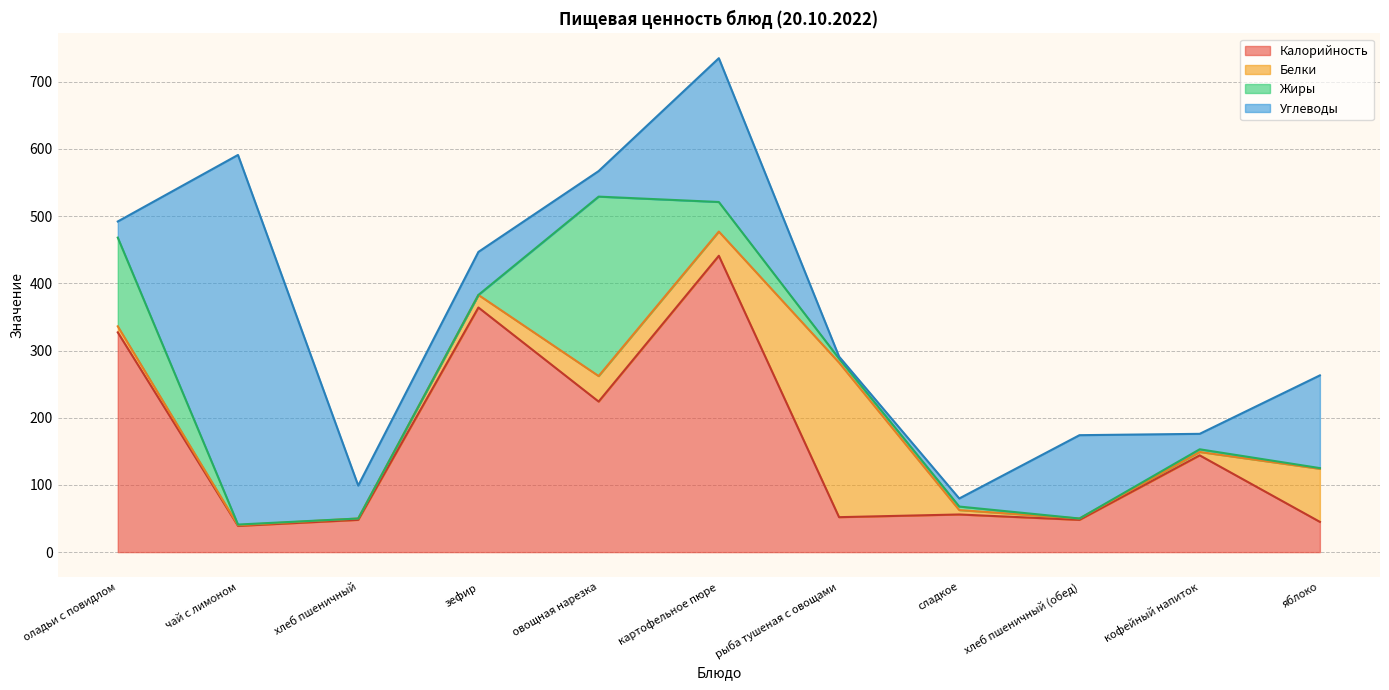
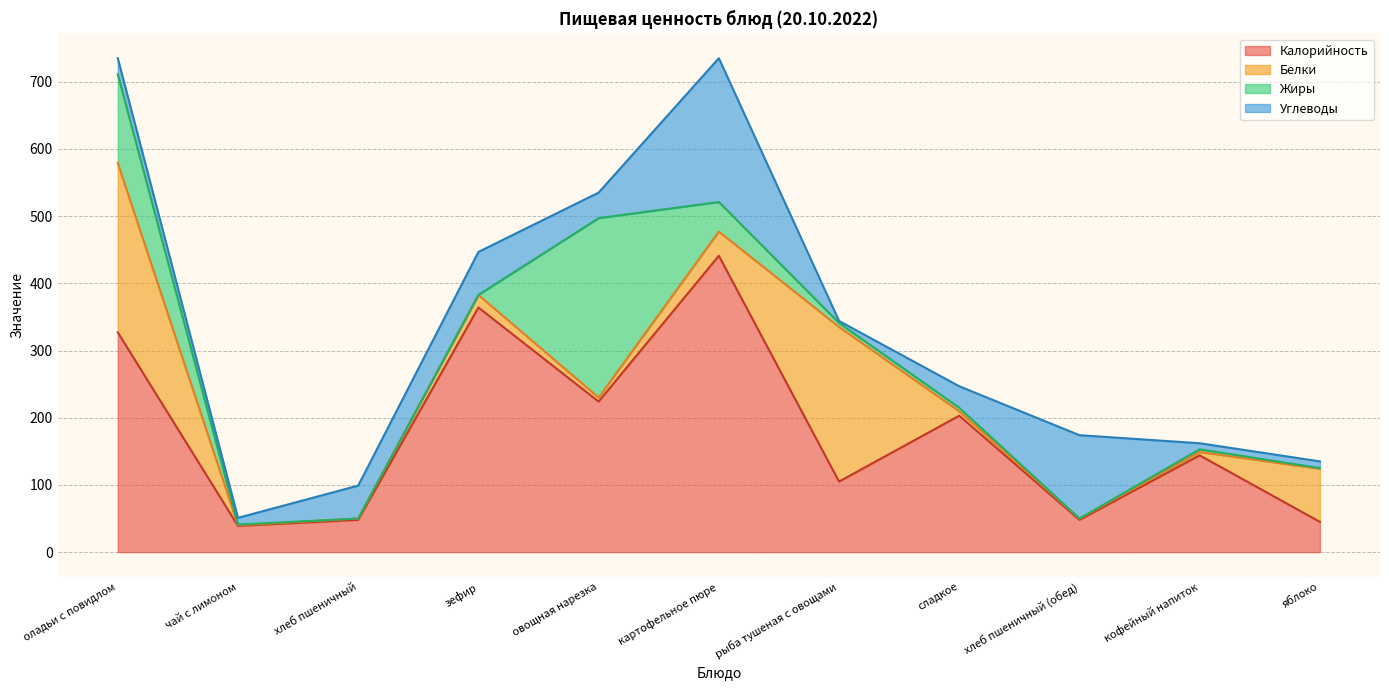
  {
    "Калорийность": {
      "оладьи с повидлом": 330,
      "зефир": 360,
      "овощная нарезка": 220,
      "картофельное пюре": 440,
-     "рыба тушеная с овощами": 50,
-     "сладкое": 60,
+     "рыба тушеная с овощами": 110,
+     "сладкое": 200,
      "кофейный напиток": 140,
      "яблоко": 50
    },
    "Белки": {
-     "оладьи с повидлом": 10,
-     "овощная нарезка": 40,
+     "оладьи с повидлом": 250,
+     "овощная нарезка": 10,
      "картофельное пюре": 40,
      "рыба тушеная с овощами": 230,
      "сладкое": 10,
      "кофейный напиток": 10
    },
    "Жиры": {
      "оладьи с повидлом": 130,
      "овощная нарезка": 270,
      "картофельное пюре": 40,
      "сладкое": 10,
      "кофейный напиток": 0
    },
    "Углеводы": {
      "оладьи с повидлом": 20,
-     "чай с лимоном": 550,
+     "чай с лимоном": 10,
      "хлеб пшеничный": 50,
      "зефир": 60,
      "овощная нарезка": 40,
      "картофельное пюре": 210,
-     "сладкое": 10,
+     "сладкое": 30,
      "хлеб пшеничный (обед)": 120,
-     "кофейный напиток": 20,
-     "яблоко": 140
+     "кофейный напиток": 10,
+     "яблоко": 10
    }
  }
